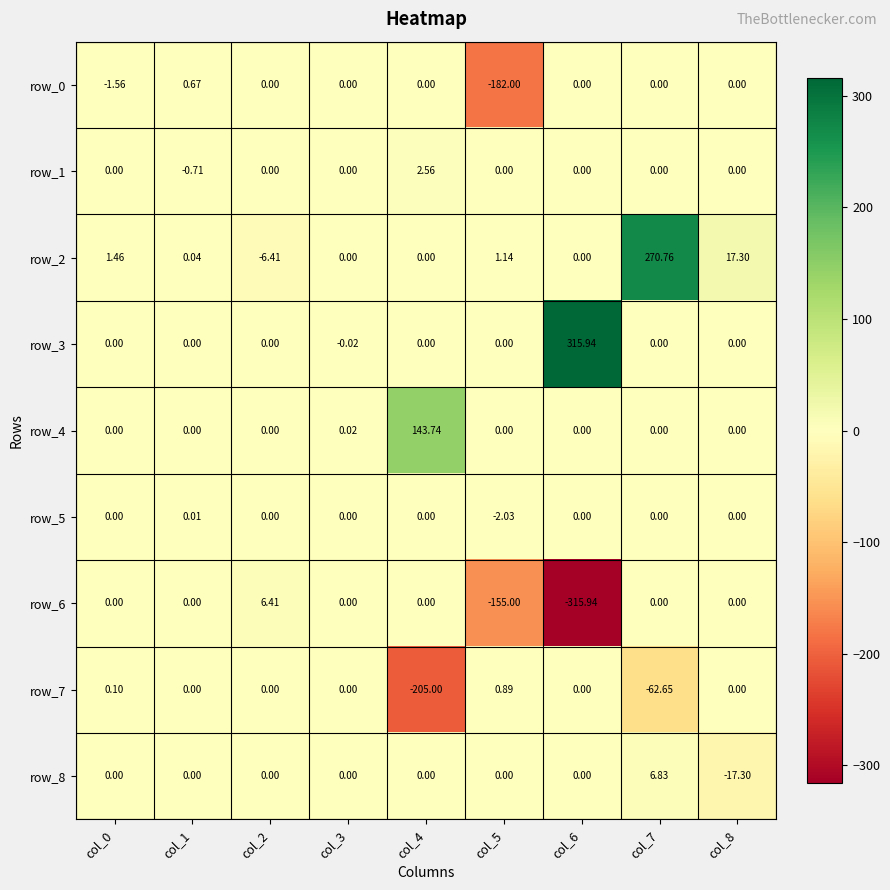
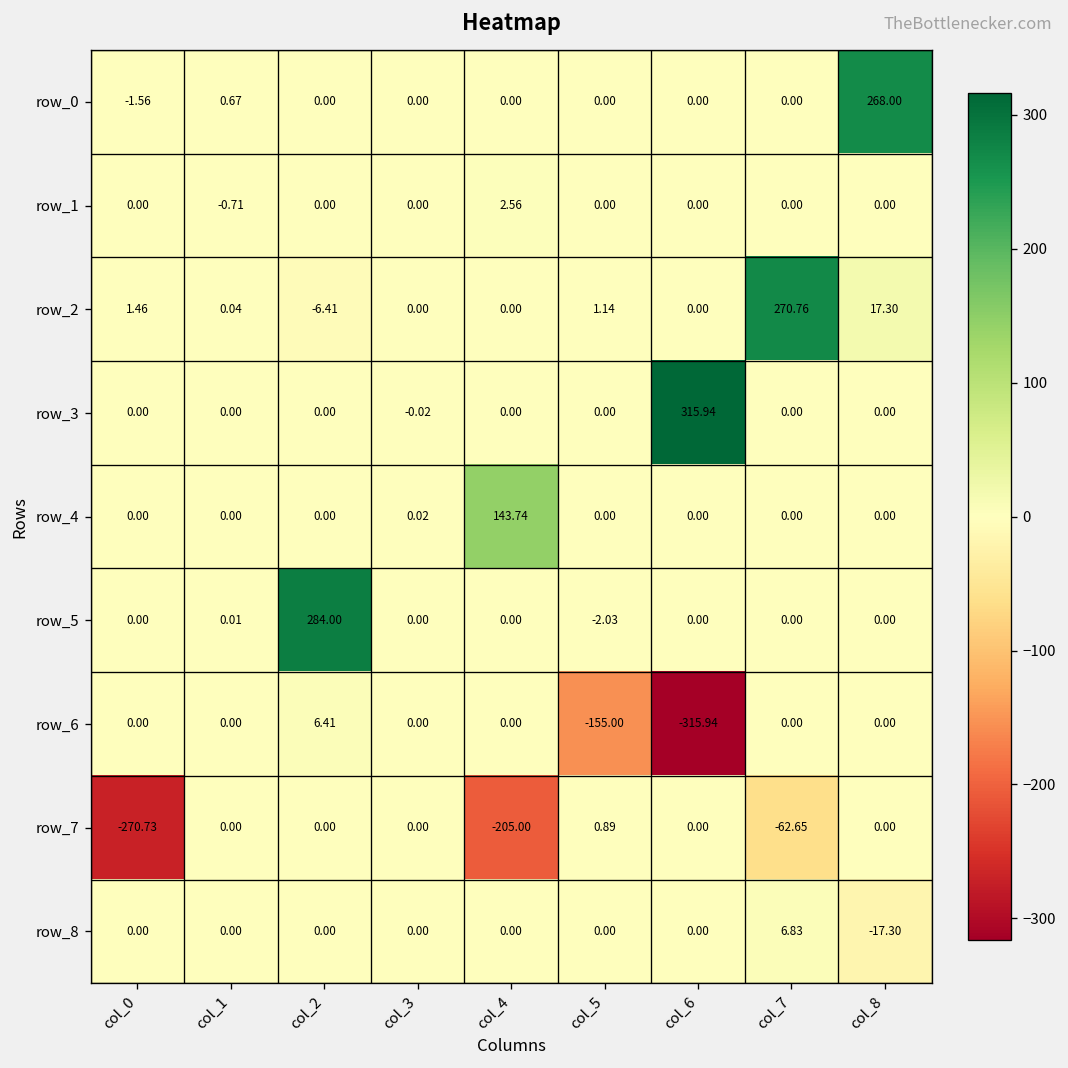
  {
    "row_0": {
      "col_0": -1.56,
      "col_1": 0.67,
      "col_2": 0.00,
      "col_3": 0.00,
      "col_4": 0.00,
-     "col_5": -182.00,
+     "col_5": 0.00,
      "col_6": 0.00,
      "col_7": 0.00,
-     "col_8": 0.00
+     "col_8": 268.00
    },
    "row_1": {
      "col_0": 0.00,
      "col_1": -0.71,
      "col_2": 0.00,
      "col_3": 0.00,
      "col_4": 2.56,
      "col_5": 0.00,
      "col_6": 0.00,
      "col_7": 0.00,
      "col_8": 0.00
    },
    "row_2": {
      "col_0": 1.46,
      "col_1": 0.04,
      "col_2": -6.41,
      "col_3": 0.00,
      "col_4": 0.00,
      "col_5": 1.14,
      "col_6": 0.00,
      "col_7": 270.76,
      "col_8": 17.30
    },
    "row_3": {
      "col_0": 0.00,
      "col_1": 0.00,
      "col_2": 0.00,
      "col_3": -0.02,
      "col_4": 0.00,
      "col_5": 0.00,
      "col_6": 315.94,
      "col_7": 0.00,
      "col_8": 0.00
    },
    "row_4": {
      "col_0": 0.00,
      "col_1": 0.00,
      "col_2": 0.00,
      "col_3": 0.02,
      "col_4": 143.74,
      "col_5": 0.00,
      "col_6": 0.00,
      "col_7": 0.00,
      "col_8": 0.00
    },
    "row_5": {
      "col_0": 0.00,
      "col_1": 0.01,
-     "col_2": 0.00,
+     "col_2": 284.00,
      "col_3": 0.00,
      "col_4": 0.00,
      "col_5": -2.03,
      "col_6": 0.00,
      "col_7": 0.00,
      "col_8": 0.00
    },
    "row_6": {
      "col_0": 0.00,
      "col_1": 0.00,
      "col_2": 6.41,
      "col_3": 0.00,
      "col_4": 0.00,
      "col_5": -155.00,
      "col_6": -315.94,
      "col_7": 0.00,
      "col_8": 0.00
    },
    "row_7": {
-     "col_0": 0.10,
+     "col_0": -270.73,
      "col_1": 0.00,
      "col_2": 0.00,
      "col_3": 0.00,
      "col_4": -205.00,
      "col_5": 0.89,
      "col_6": 0.00,
      "col_7": -62.65,
      "col_8": 0.00
    },
    "row_8": {
      "col_0": 0.00,
      "col_1": 0.00,
      "col_2": 0.00,
      "col_3": 0.00,
      "col_4": 0.00,
      "col_5": 0.00,
      "col_6": 0.00,
      "col_7": 6.83,
      "col_8": -17.30
    }
  }
